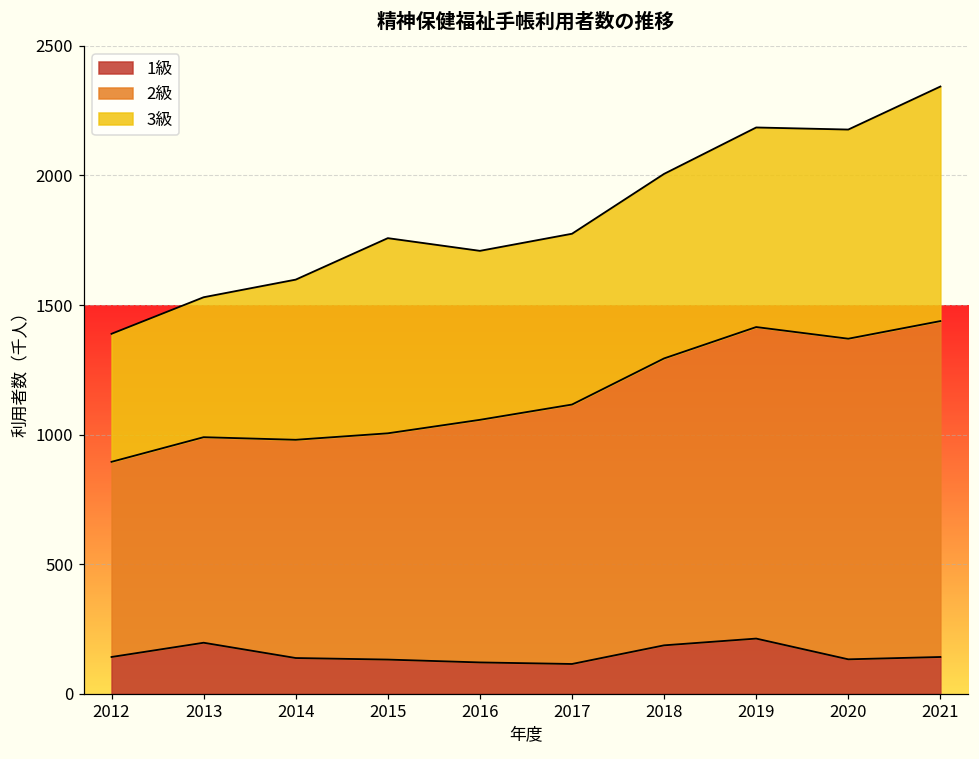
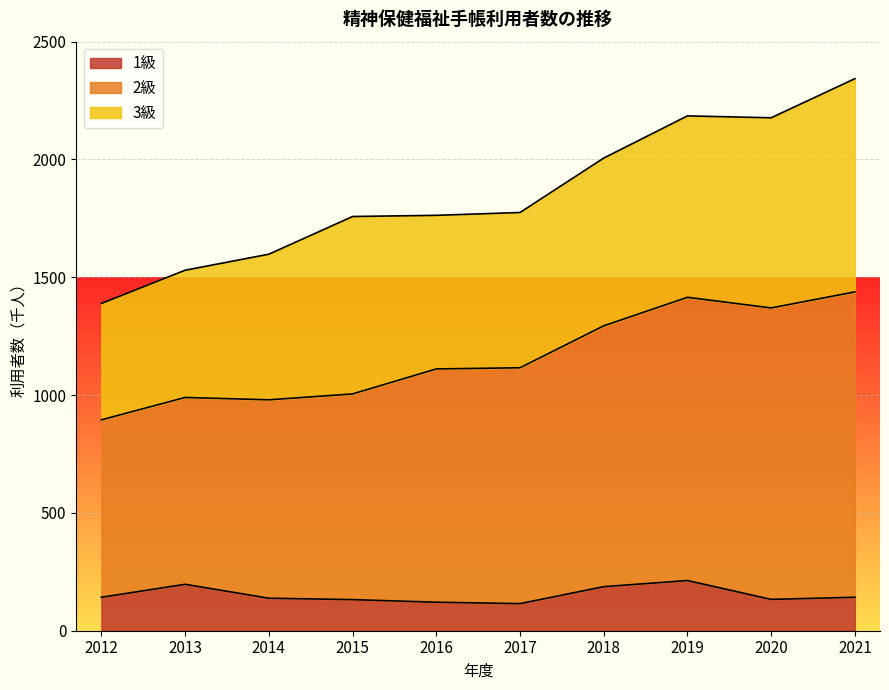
  {
    "1級": {
      "2012": 140,
      "2013": 200,
      "2014": 140,
      "2015": 130,
      "2016": 120,
      "2017": 120,
      "2018": 190,
      "2019": 210,
      "2020": 130,
      "2021": 140
    },
    "2級": {
      "2012": 750,
      "2013": 790,
      "2014": 840,
      "2015": 870,
-     "2016": 940,
+     "2016": 990,
      "2017": 1000,
      "2018": 1110,
      "2019": 1200,
      "2020": 1240,
      "2021": 1300
    },
    "3級": {
      "2012": 490,
      "2013": 540,
      "2014": 620,
      "2015": 750,
      "2016": 650,
      "2017": 660,
      "2018": 710,
      "2019": 770,
      "2020": 810,
      "2021": 910
    }
  }
